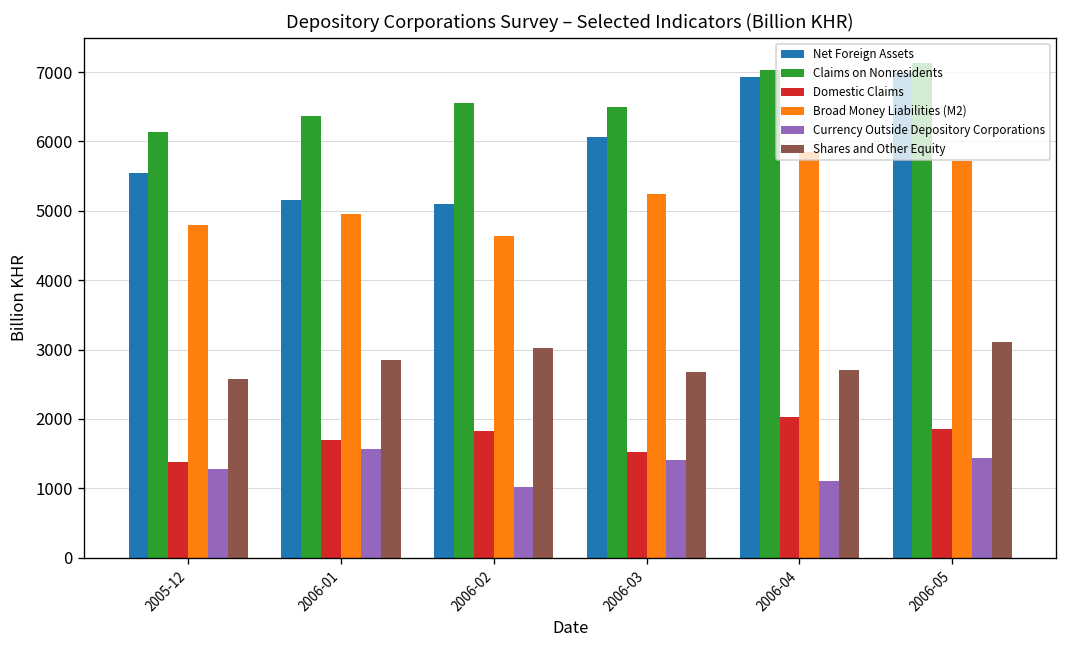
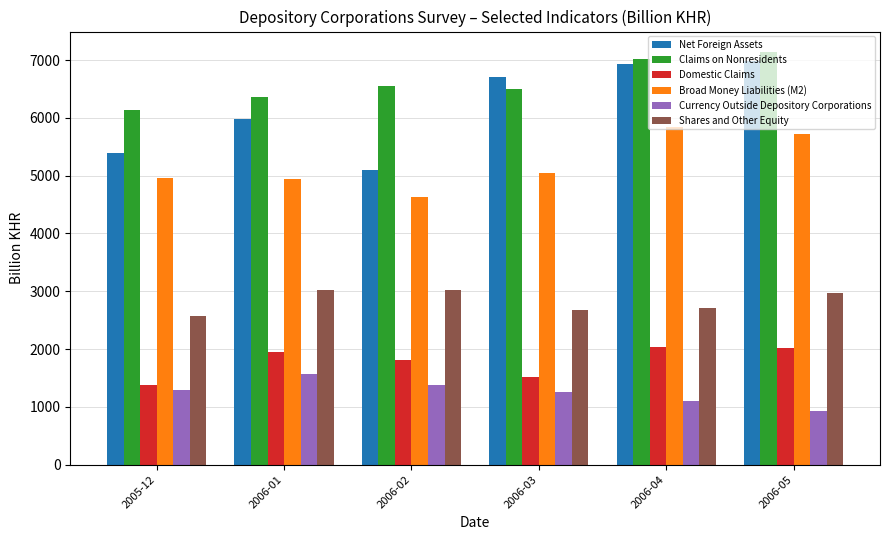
  {
    "Net Foreign Assets": {
-     "2005-12": 5500,
-     "2006-01": 5200,
+     "2005-12": 5400,
+     "2006-01": 6000,
      "2006-02": 5100,
-     "2006-03": 6100,
+     "2006-03": 6700,
      "2006-04": 6900
    },
    "Claims on Nonresidents": {
      "2005-12": 6100,
      "2006-01": 6400,
      "2006-02": 6600,
      "2006-03": 6500,
      "2006-04": 7000
    },
    "Domestic Claims": {
      "2005-12": 1400,
-     "2006-01": 1700,
+     "2006-01": 1900,
      "2006-02": 1800,
      "2006-03": 1500,
      "2006-04": 2000,
-     "2006-05": 1900
+     "2006-05": 2000
    },
    "Broad Money Liabilities (M2)": {
-     "2005-12": 4800,
+     "2005-12": 5000,
      "2006-01": 4900,
      "2006-02": 4600,
-     "2006-03": 5200,
+     "2006-03": 5000,
      "2006-05": 5700
    },
    "Currency Outside Depository Corporations": {
      "2005-12": 1300,
      "2006-01": 1600,
-     "2006-02": 1000,
-     "2006-03": 1400,
+     "2006-02": 1400,
+     "2006-03": 1300,
      "2006-04": 1100,
-     "2006-05": 1400
+     "2006-05": 900
    },
    "Shares and Other Equity": {
      "2005-12": 2600,
-     "2006-01": 2900,
+     "2006-01": 3000,
      "2006-02": 3000,
      "2006-03": 2700,
      "2006-04": 2700,
-     "2006-05": 3100
+     "2006-05": 3000
    }
  }
